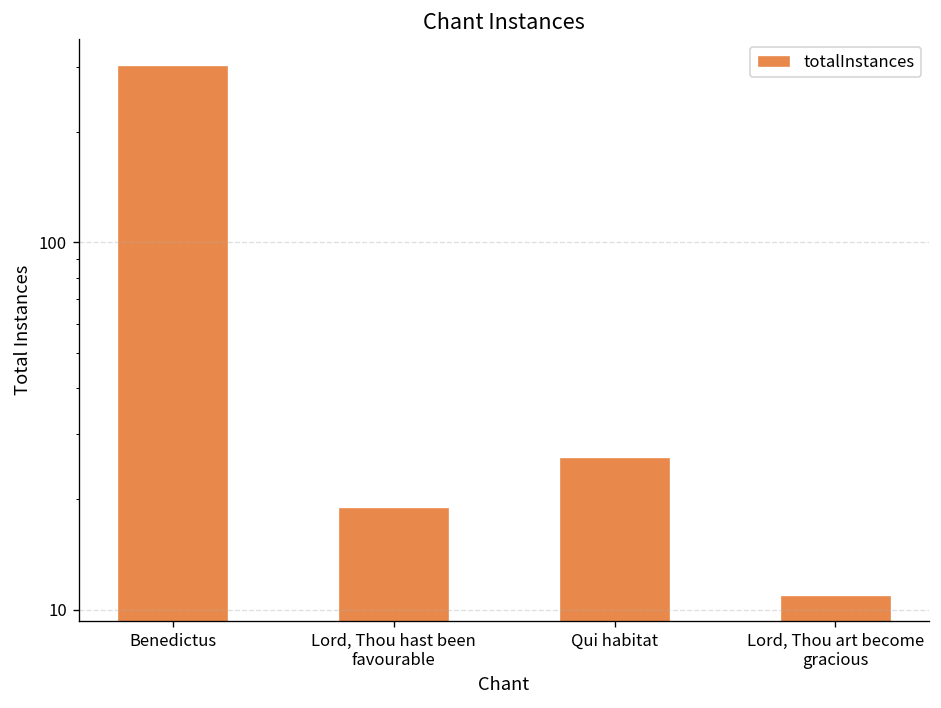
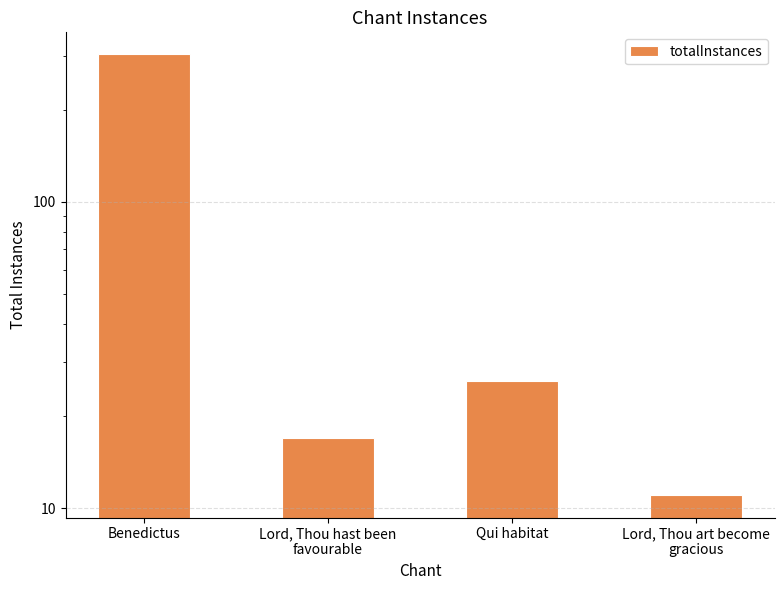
  {
    "Benedictus": 300,
-   "Lord, Thou hast been favourable": 19,
+   "Lord, Thou hast been favourable": 17,
    "Qui habitat": 26,
    "Lord, Thou art become gracious": 11
  }
